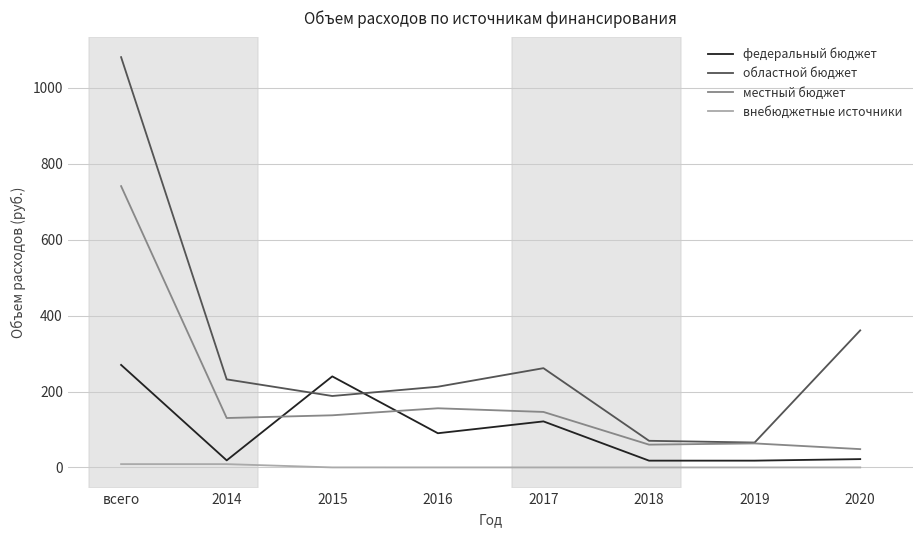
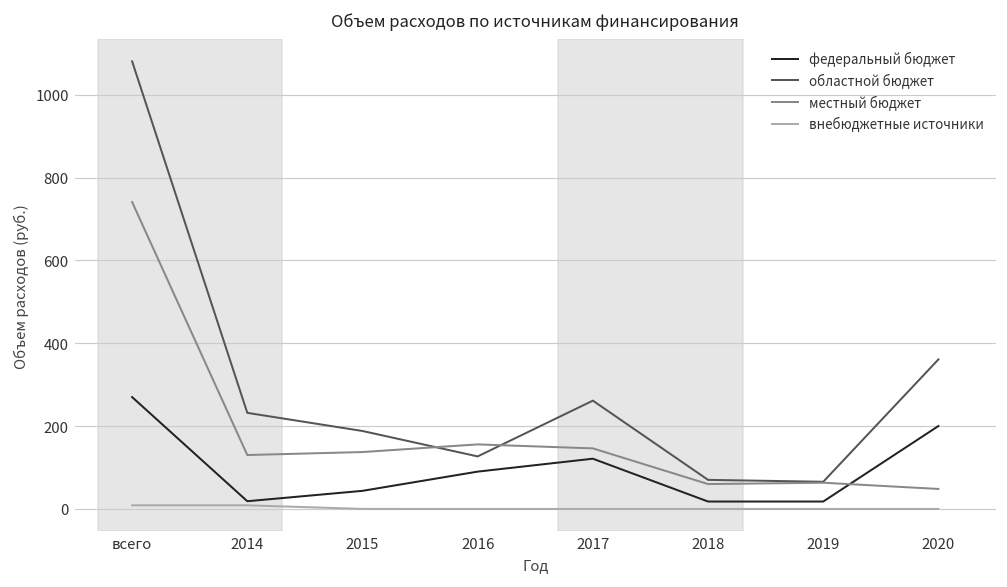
  {
    "федеральный бюджет": {
      "всего": 270,
      "2014": 20,
-     "2015": 240,
+     "2015": 40,
      "2016": 90,
      "2017": 120,
      "2018": 20,
      "2019": 20,
-     "2020": 20
+     "2020": 200
    },
    "областной бюджет": {
      "всего": 1080,
      "2014": 230,
      "2015": 190,
-     "2016": 210,
+     "2016": 130,
      "2017": 260,
      "2018": 70,
      "2020": 360
    }
  }
